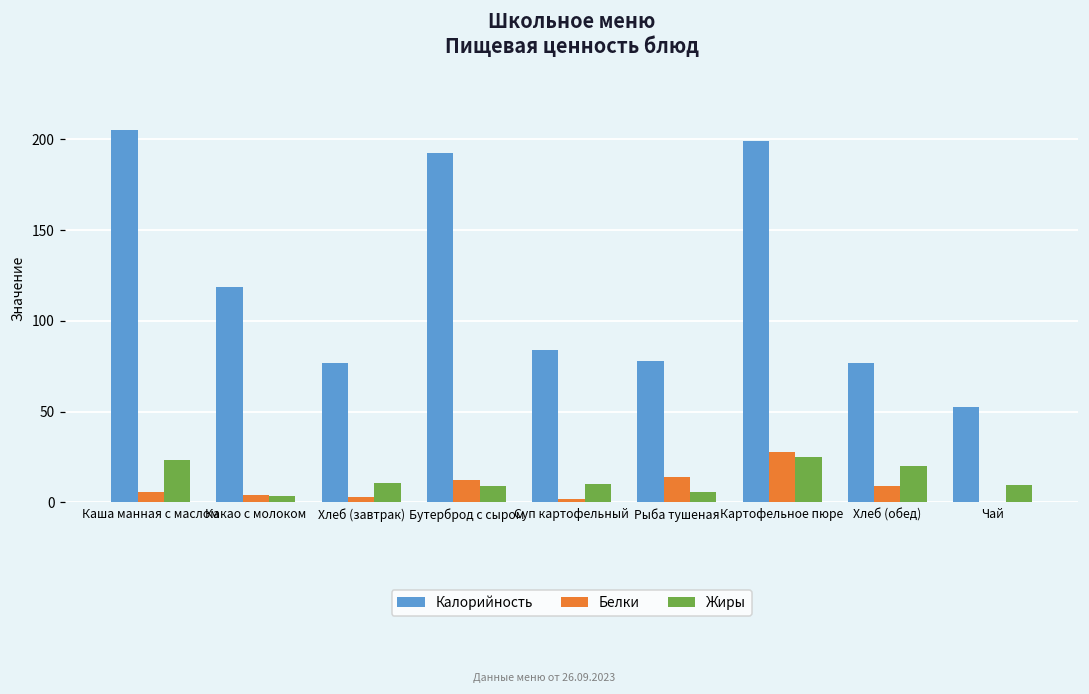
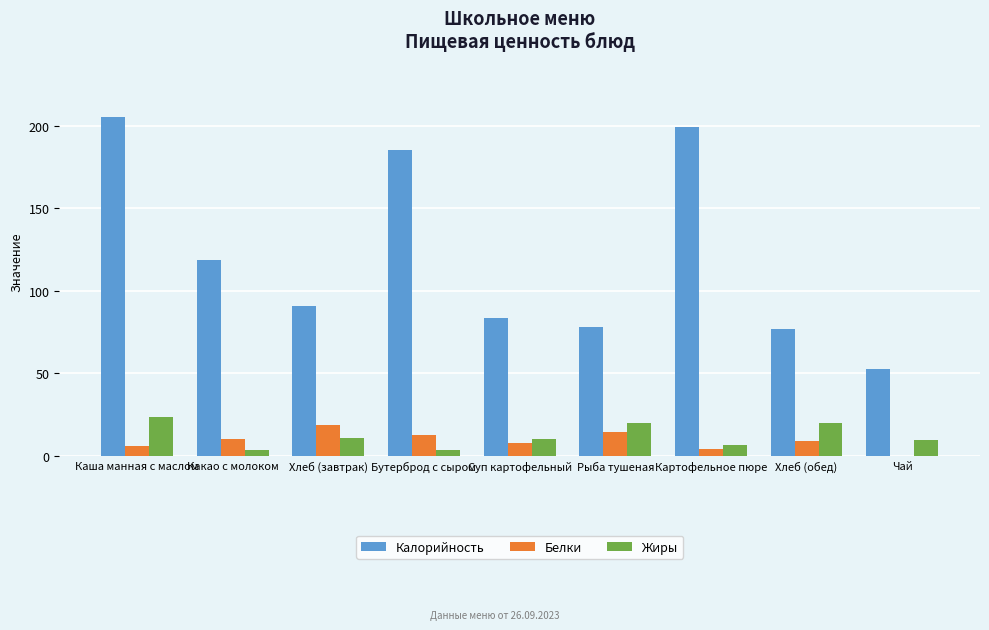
  {
    "Калорийность": {
      "Каша манная с маслом": 205,
      "Какао с молоком": 119,
-     "Хлеб (завтрак)": 77,
-     "Бутерброд с сыром": 192,
+     "Хлеб (завтрак)": 91,
+     "Бутерброд с сыром": 185,
      "Суп картофельный": 84,
      "Рыба тушеная": 78,
      "Картофельное пюре": 199,
      "Хлеб (обед)": 77,
      "Чай": 53
    },
    "Белки": {
      "Каша манная с маслом": 6,
-     "Какао с молоком": 4,
-     "Хлеб (завтрак)": 3,
+     "Какао с молоком": 10,
+     "Хлеб (завтрак)": 19,
      "Бутерброд с сыром": 12,
-     "Суп картофельный": 2,
+     "Суп картофельный": 8,
      "Рыба тушеная": 14,
-     "Картофельное пюре": 28,
+     "Картофельное пюре": 4,
      "Хлеб (обед)": 9
    },
    "Жиры": {
      "Каша манная с маслом": 23,
      "Какао с молоком": 4,
      "Хлеб (завтрак)": 11,
-     "Бутерброд с сыром": 9,
+     "Бутерброд с сыром": 4,
      "Суп картофельный": 10,
-     "Рыба тушеная": 6,
-     "Картофельное пюре": 25,
+     "Рыба тушеная": 20,
+     "Картофельное пюре": 6,
      "Хлеб (обед)": 20,
      "Чай": 10
    }
  }
